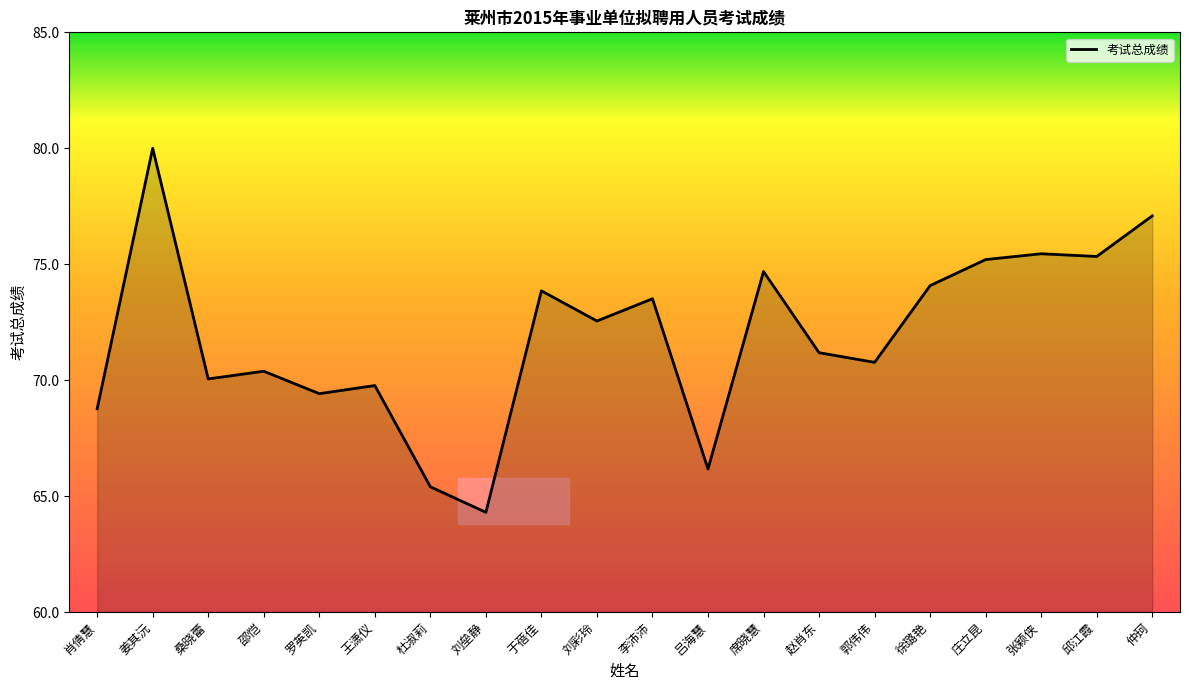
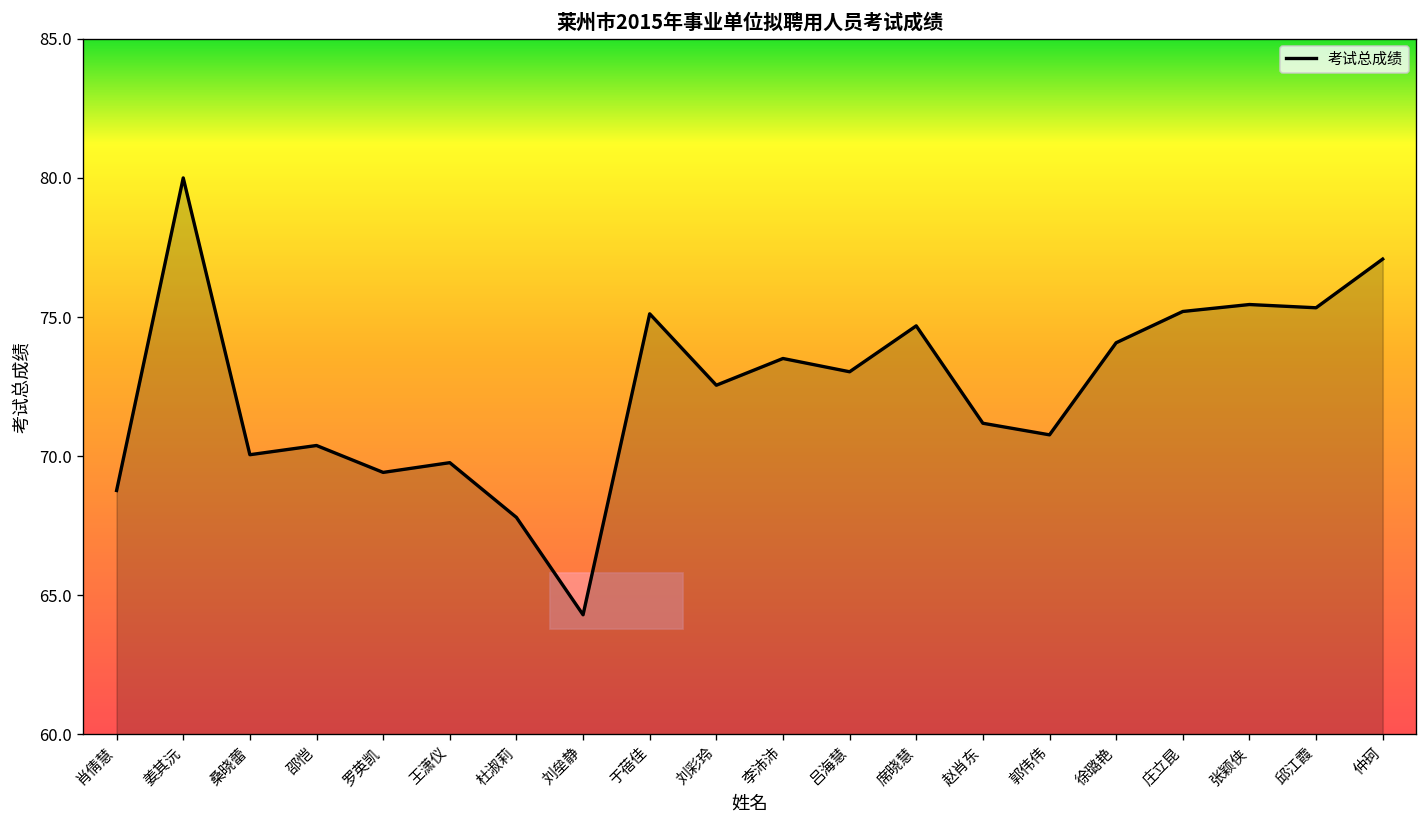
  {
    "肖倩慧": 68.8,
    "姜其沅": 80.0,
    "桑晓蕾": 70.1,
    "邵恺": 70.4,
    "罗英凯": 69.4,
    "王潇仪": 69.8,
-   "杜淑莉": 65.4,
-   "于蓓佳": 73.9,
+   "杜淑莉": 67.8,
+   "于蓓佳": 75.1,
    "刘彩玲": 72.6,
    "李沛沛": 73.5,
-   "吕海慧": 66.2,
+   "吕海慧": 73.0,
    "席晓慧": 74.7,
    "赵肖东": 71.2,
    "郭伟伟": 70.8,
    "徐璐艳": 74.1,
    "庄立昆": 75.2,
    "张颖侠": 75.5,
    "邱江霞": 75.3,
    "仲珂": 77.1
  }
